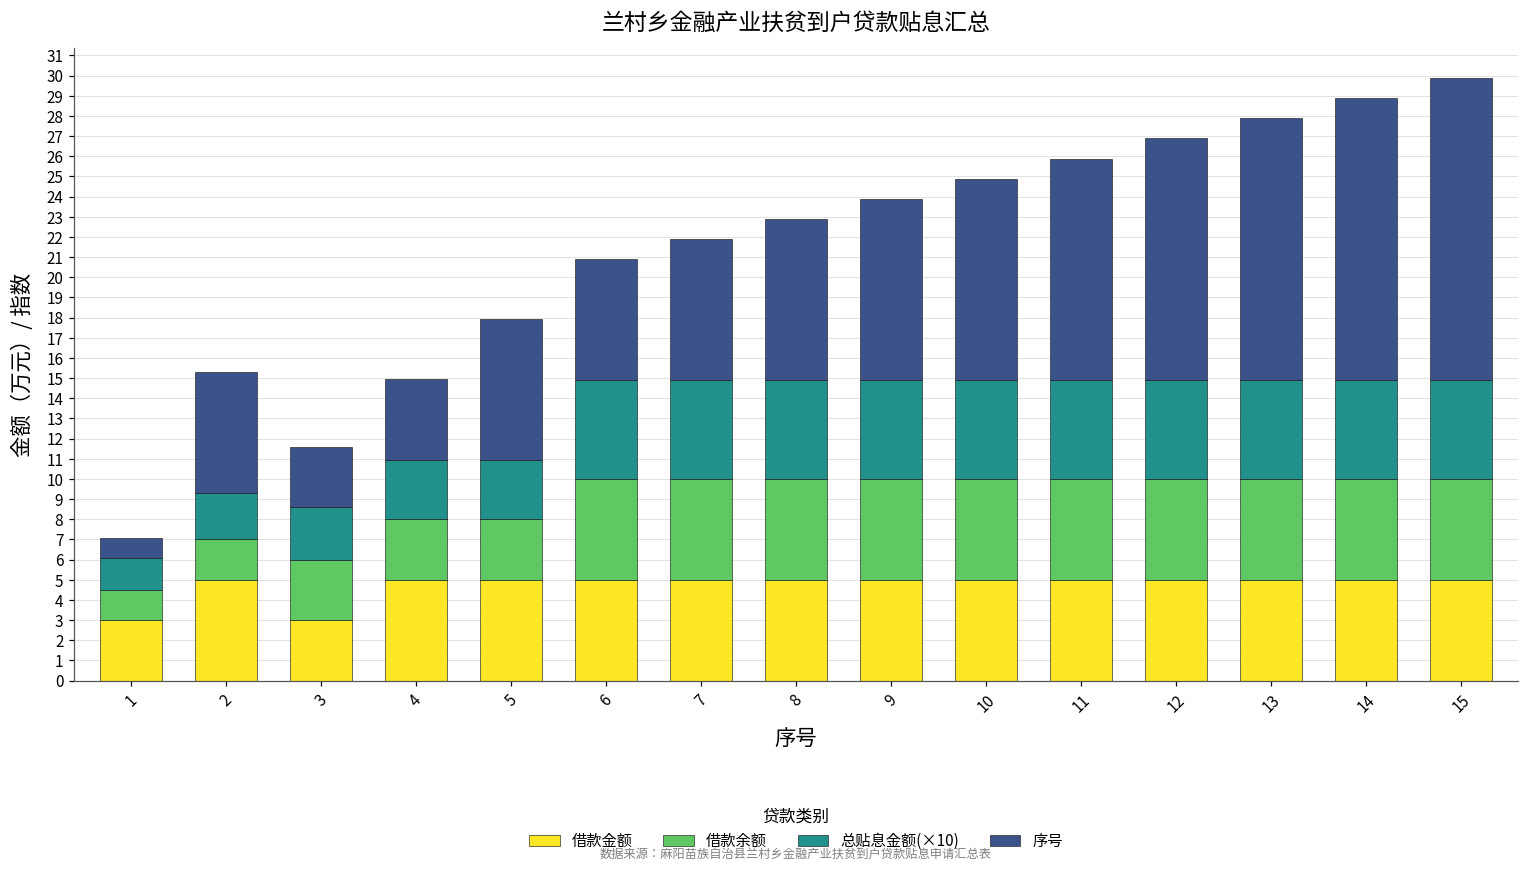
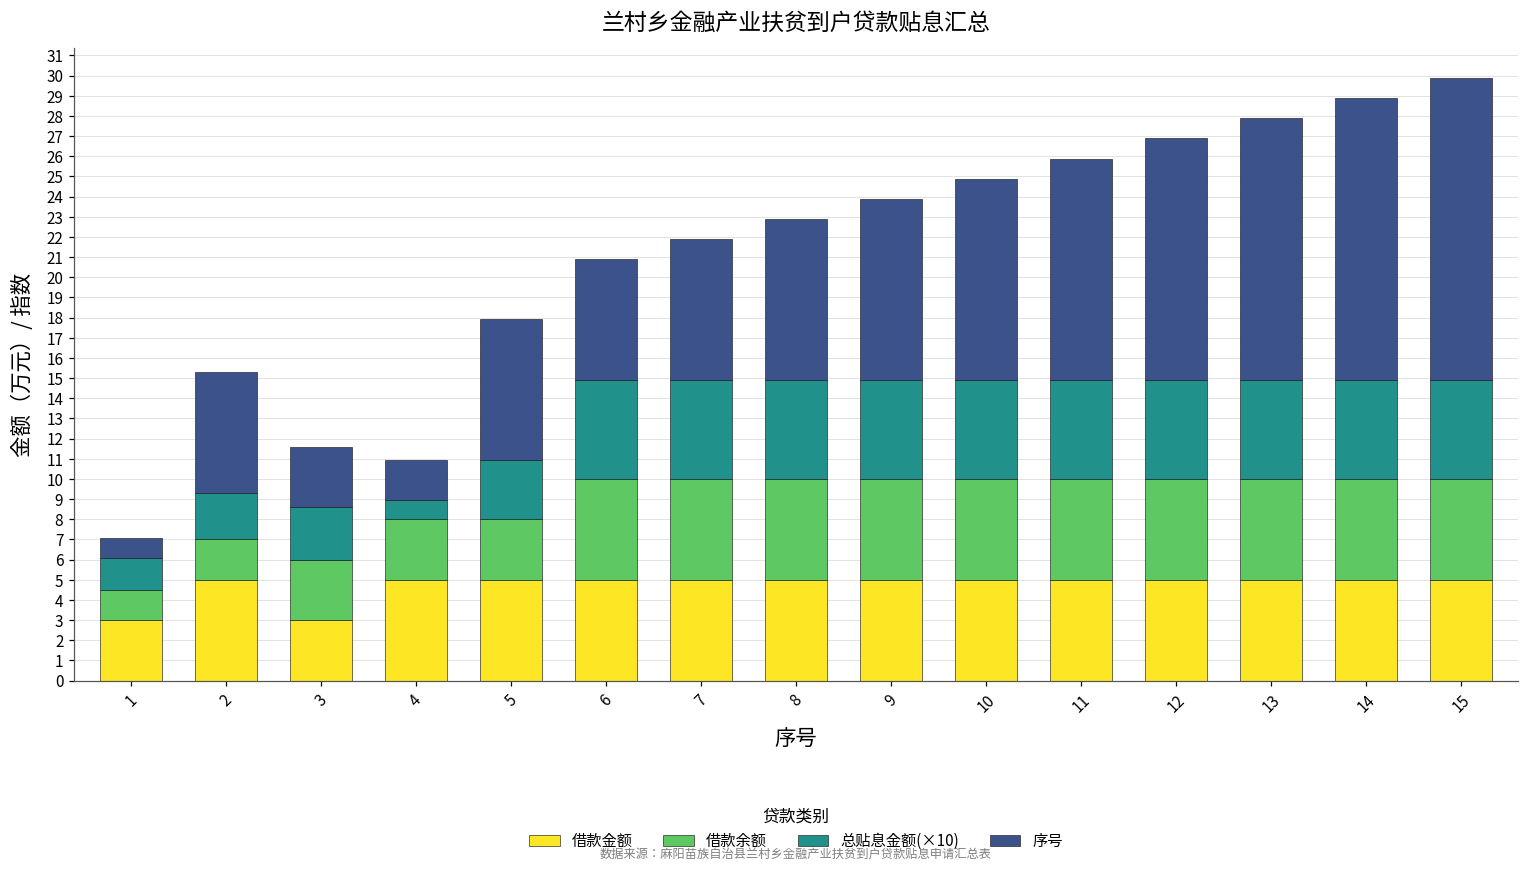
  {
    "借款金额": {
      "1": 3.0,
      "2": 5.0,
      "3": 3.0,
      "4": 5.0,
      "5": 5.0,
      "6": 5.0,
      "7": 5.0,
      "8": 5.0,
      "9": 5.0,
      "10": 5.0,
      "11": 5.0,
      "12": 5.0,
      "13": 5.0,
      "14": 5.0,
      "15": 5.0
    },
    "总贴息金额(×10)": {
      "1": 1.6,
      "2": 2.3,
      "3": 2.6,
-     "4": 2.9,
+     "4": 1.0,
      "5": 2.9,
      "6": 4.9,
      "7": 4.9,
      "8": 4.9,
      "9": 4.9,
      "10": 4.9,
      "11": 4.9,
      "12": 4.9,
      "13": 4.9,
      "14": 4.9,
      "15": 4.9
    },
    "序号": {
      "1": 1,
      "2": 6,
      "3": 3,
-     "4": 4,
+     "4": 2,
      "5": 7,
      "6": 6,
      "7": 7,
      "8": 8,
      "9": 9,
      "10": 10,
      "11": 11,
      "12": 12,
      "13": 13,
      "14": 14,
      "15": 15
    }
  }
